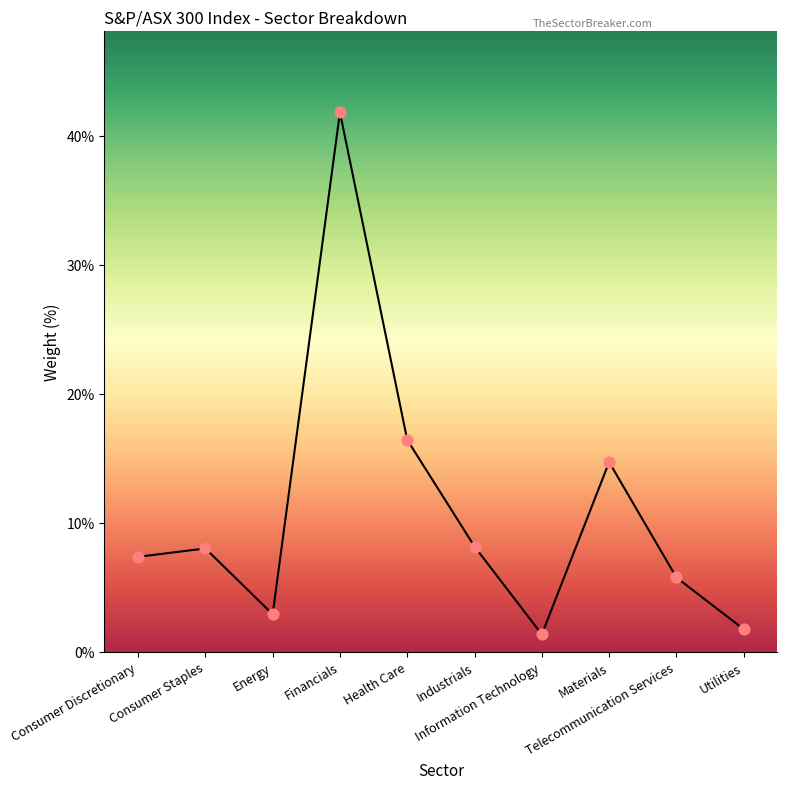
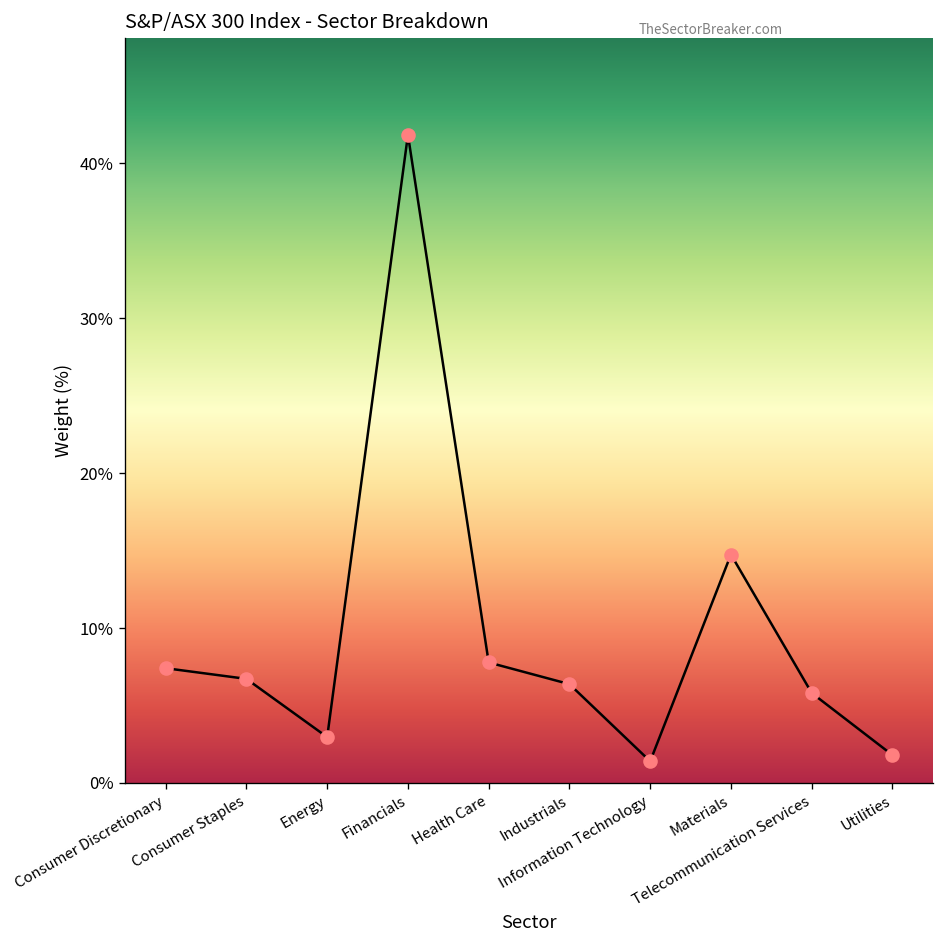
  {
    "Consumer Discretionary": "7.4%",
-   "Consumer Staples": "8.1%",
+   "Consumer Staples": "6.7%",
    "Energy": "3.0%",
    "Financials": "41.9%",
-   "Health Care": "16.5%",
-   "Industrials": "8.2%",
+   "Health Care": "7.8%",
+   "Industrials": "6.4%",
    "Information Technology": "1.4%",
    "Materials": "14.8%",
    "Telecommunication Services": "5.8%",
    "Utilities": "1.8%"
  }
